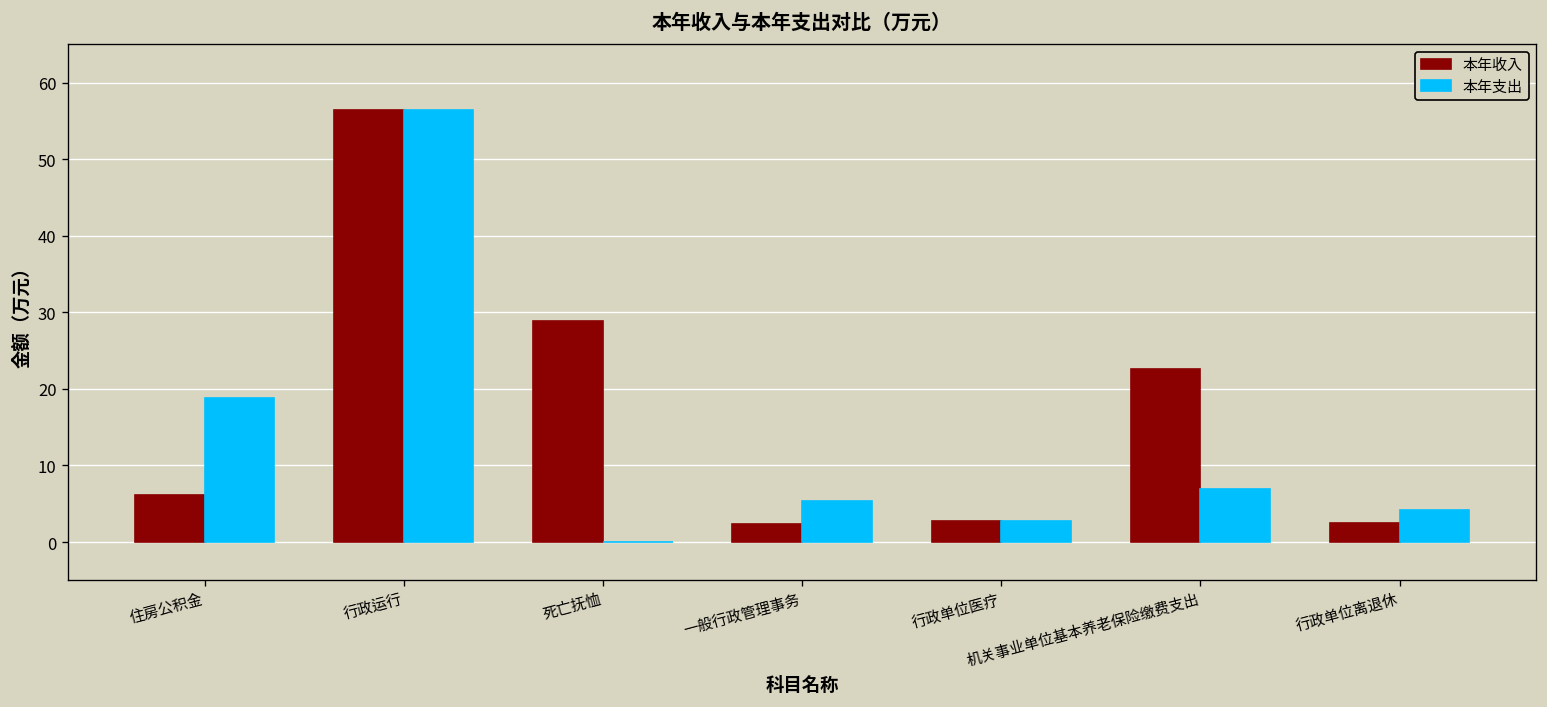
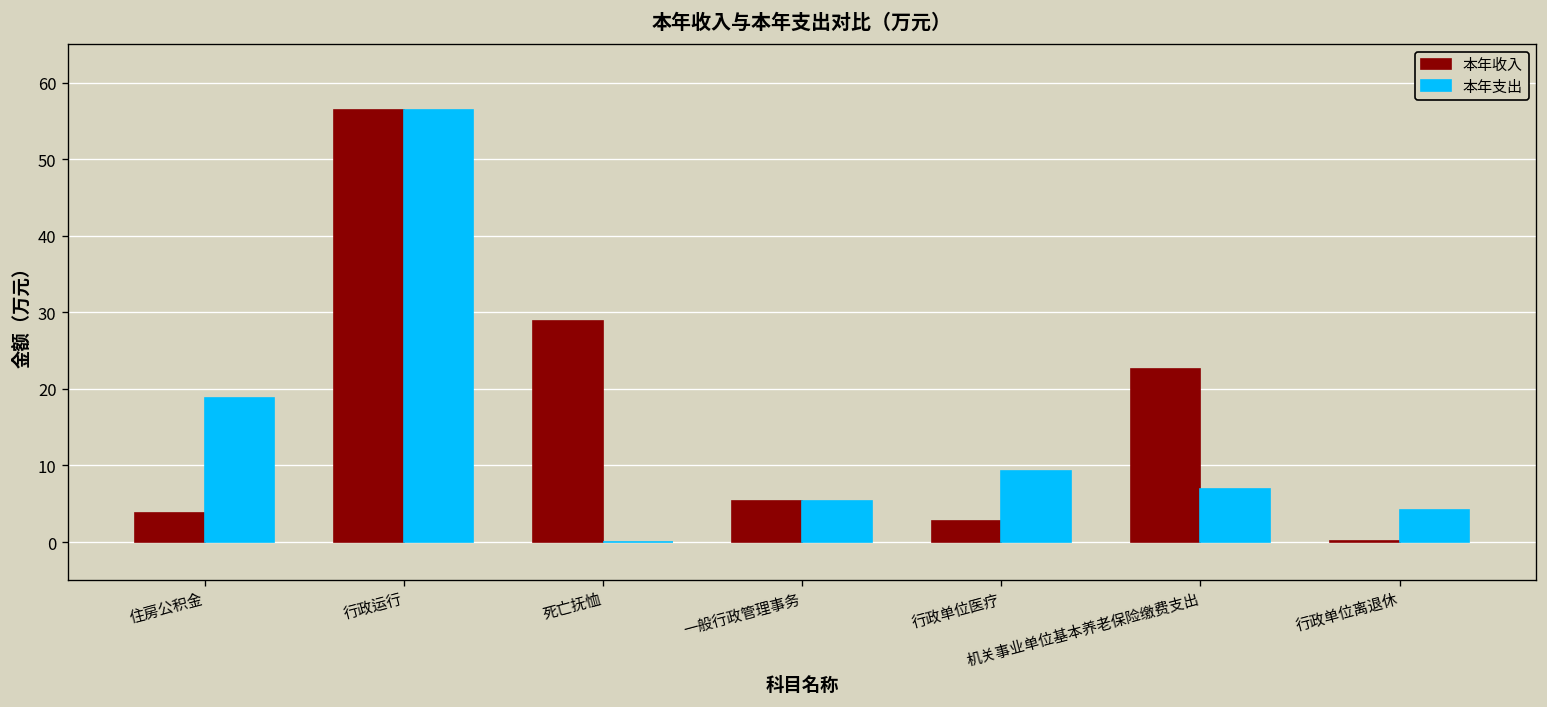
  {
    "本年收入": {
-     "住房公积金": 6,
+     "住房公积金": 4,
      "行政运行": 56,
      "死亡抚恤": 29,
-     "一般行政管理事务": 2,
+     "一般行政管理事务": 5,
      "行政单位医疗": 3,
      "机关事业单位基本养老保险缴费支出": 23,
-     "行政单位离退休": 3
+     "行政单位离退休": 0
    },
    "本年支出": {
      "住房公积金": 19,
      "行政运行": 56,
      "一般行政管理事务": 5,
-     "行政单位医疗": 3,
+     "行政单位医疗": 9,
      "机关事业单位基本养老保险缴费支出": 7,
      "行政单位离退休": 4
    }
  }
